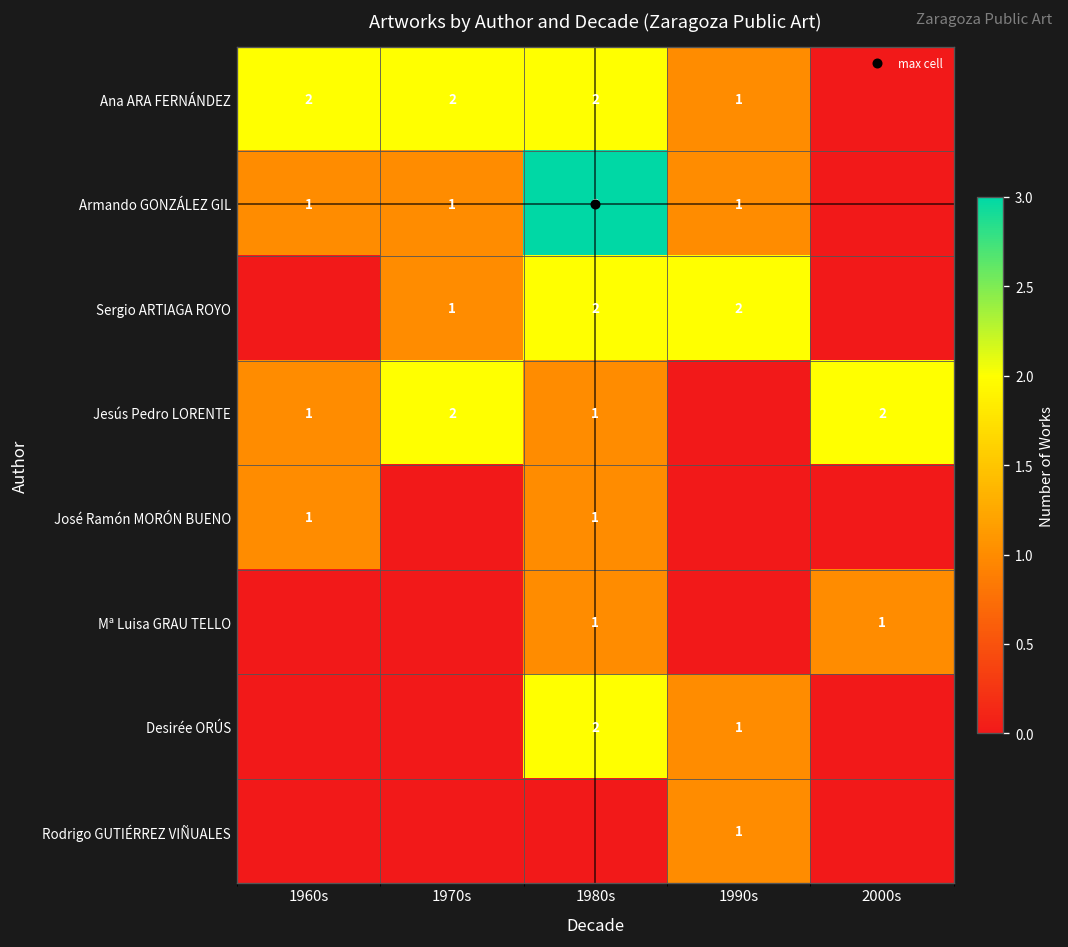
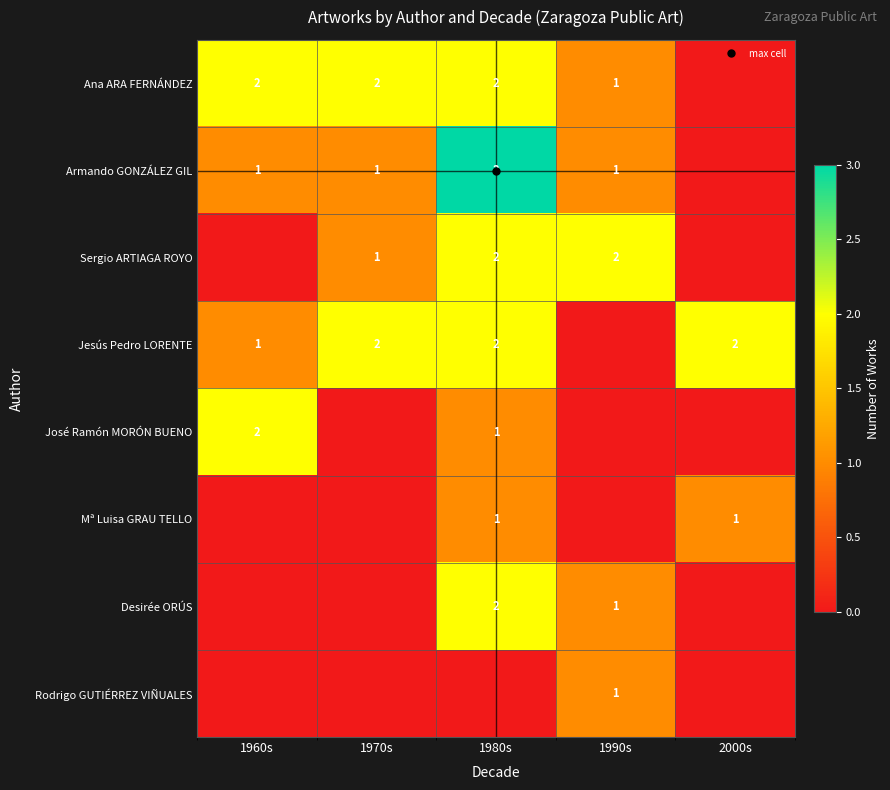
  {
    "Ana ARA FERNÁNDEZ": {
      "1960s": 2,
      "1970s": 2,
      "1980s": 2,
      "1990s": 1
    },
    "Armando GONZÁLEZ GIL": {
      "1960s": 1,
      "1970s": 1,
      "1990s": 1
    },
    "Sergio ARTIAGA ROYO": {
      "1970s": 1,
      "1980s": 2,
      "1990s": 2
    },
    "Jesús Pedro LORENTE": {
      "1960s": 1,
      "1970s": 2,
-     "1980s": 1,
+     "1980s": 2,
      "2000s": 2
    },
    "José Ramón MORÓN BUENO": {
-     "1960s": 1,
+     "1960s": 2,
      "1980s": 1
    },
    "Mª Luisa GRAU TELLO": {
      "1980s": 1,
      "2000s": 1
    },
    "Desirée ORÚS": {
      "1980s": 2,
      "1990s": 1
    },
    "Rodrigo GUTIÉRREZ VIÑUALES": {
      "1990s": 1
    }
  }
